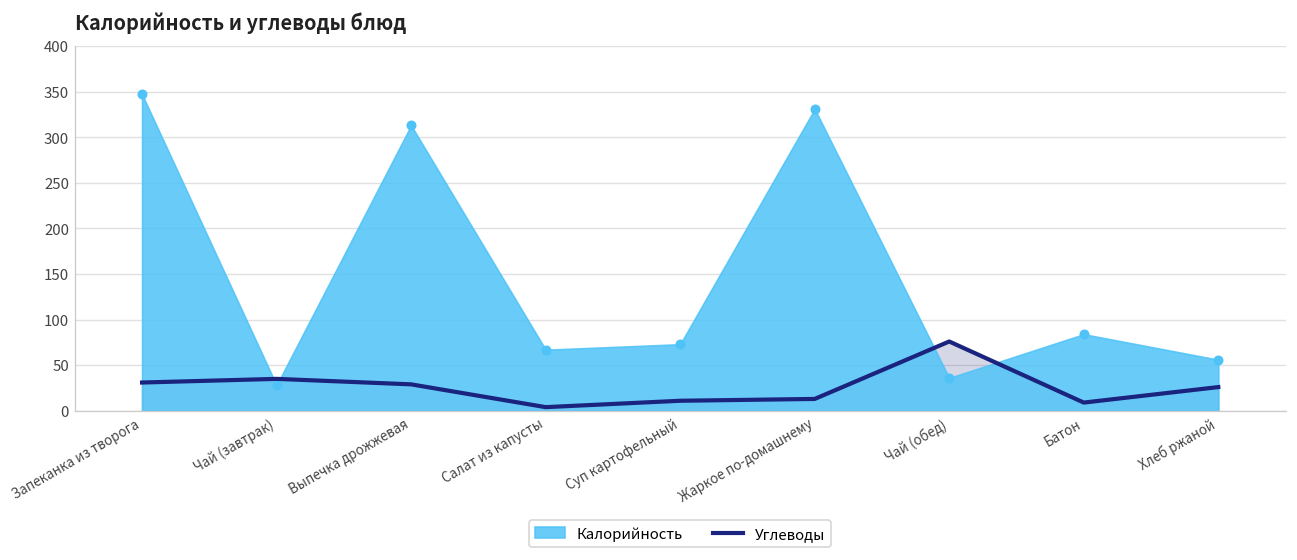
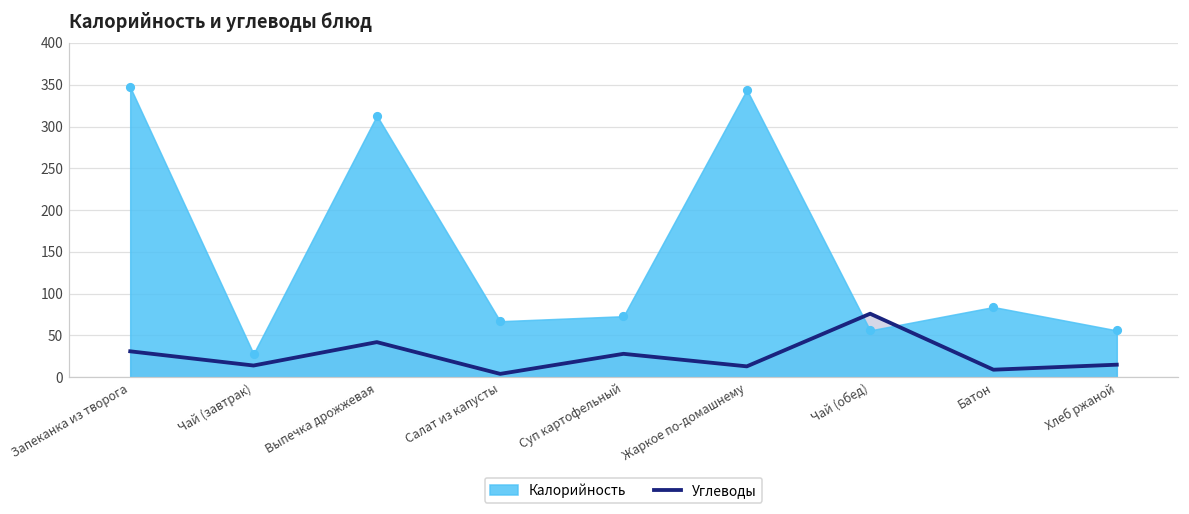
  {
    "Калорийность": {
      "Запеканка из творога": 350,
      "Чай (завтрак)": 30,
      "Выпечка дрожжевая": 310,
      "Салат из капусты": 70,
      "Суп картофельный": 70,
-     "Жаркое по-домашнему": 330,
-     "Чай (обед)": 40,
+     "Жаркое по-домашнему": 340,
+     "Чай (обед)": 60,
      "Батон": 80,
      "Хлеб ржаной": 60
    },
    "Углеводы": {
      "Запеканка из творога": 30,
-     "Чай (завтрак)": 40,
-     "Выпечка дрожжевая": 30,
+     "Чай (завтрак)": 10,
+     "Выпечка дрожжевая": 40,
      "Салат из капусты": 0,
-     "Суп картофельный": 10,
+     "Суп картофельный": 30,
      "Жаркое по-домашнему": 10,
      "Чай (обед)": 80,
      "Батон": 10,
-     "Хлеб ржаной": 30
+     "Хлеб ржаной": 20
    }
  }
